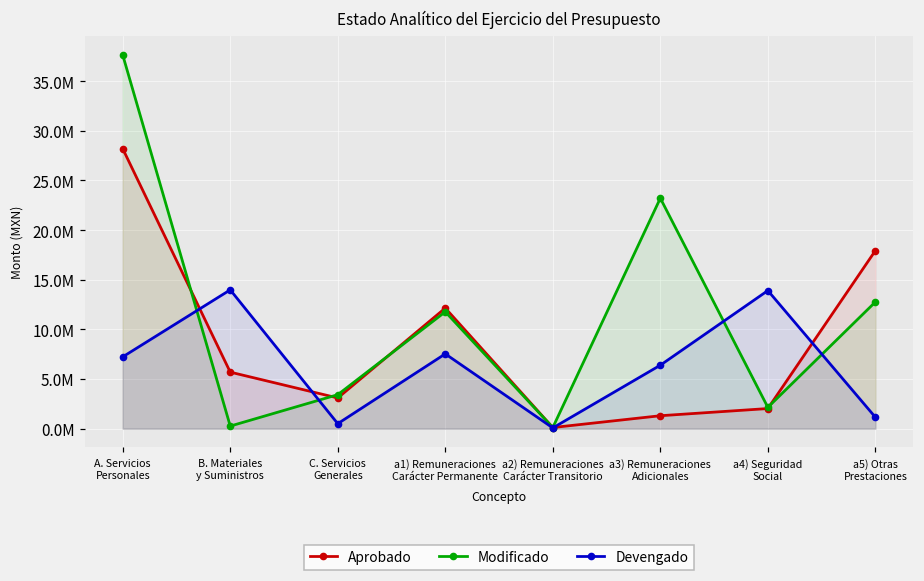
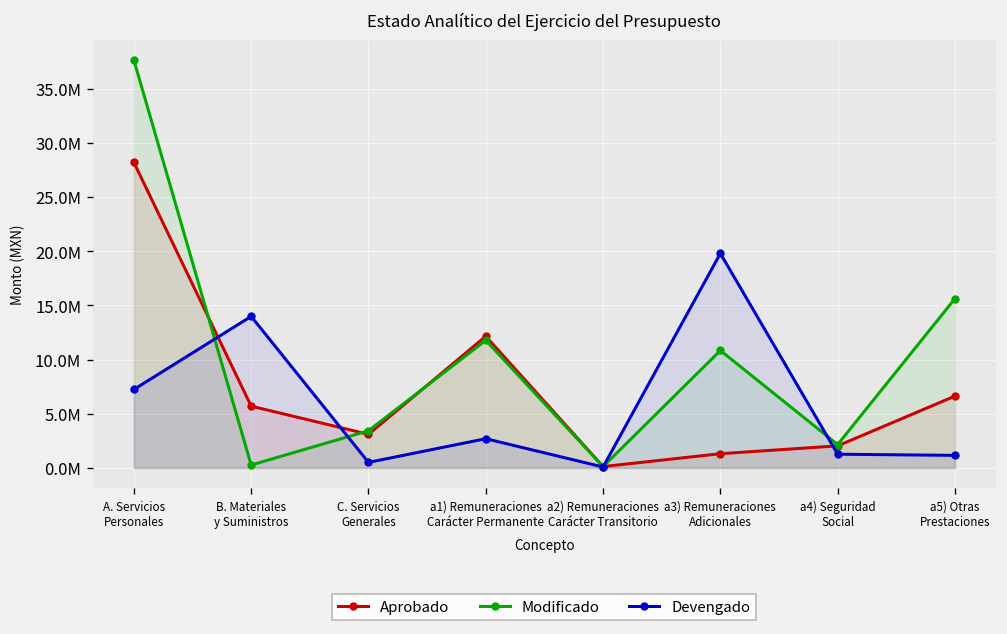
  {
    "Aprobado": {
      "A. Servicios Personales": 28000000,
      "B. Materiales y Suministros": 6000000,
      "C. Servicios Generales": 3000000,
      "a1) Remuneraciones Carácter Permanente": 12000000,
      "a3) Remuneraciones Adicionales": 1000000,
-     "a5) Otras Prestaciones": 18000000
+     "a5) Otras Prestaciones": 7000000
    },
    "Modificado": {
      "A. Servicios Personales": 38000000,
      "B. Materiales y Suministros": 0,
      "C. Servicios Generales": 3000000,
      "a1) Remuneraciones Carácter Permanente": 12000000,
-     "a3) Remuneraciones Adicionales": 23000000,
-     "a5) Otras Prestaciones": 13000000
+     "a3) Remuneraciones Adicionales": 11000000,
+     "a5) Otras Prestaciones": 16000000
    },
    "Devengado": {
      "A. Servicios Personales": 7000000,
      "B. Materiales y Suministros": 14000000,
      "C. Servicios Generales": 1000000,
-     "a1) Remuneraciones Carácter Permanente": 8000000,
-     "a3) Remuneraciones Adicionales": 6000000,
-     "a4) Seguridad Social": 14000000,
+     "a1) Remuneraciones Carácter Permanente": 3000000,
+     "a3) Remuneraciones Adicionales": 20000000,
+     "a4) Seguridad Social": 1000000,
      "a5) Otras Prestaciones": 1000000
    }
  }
